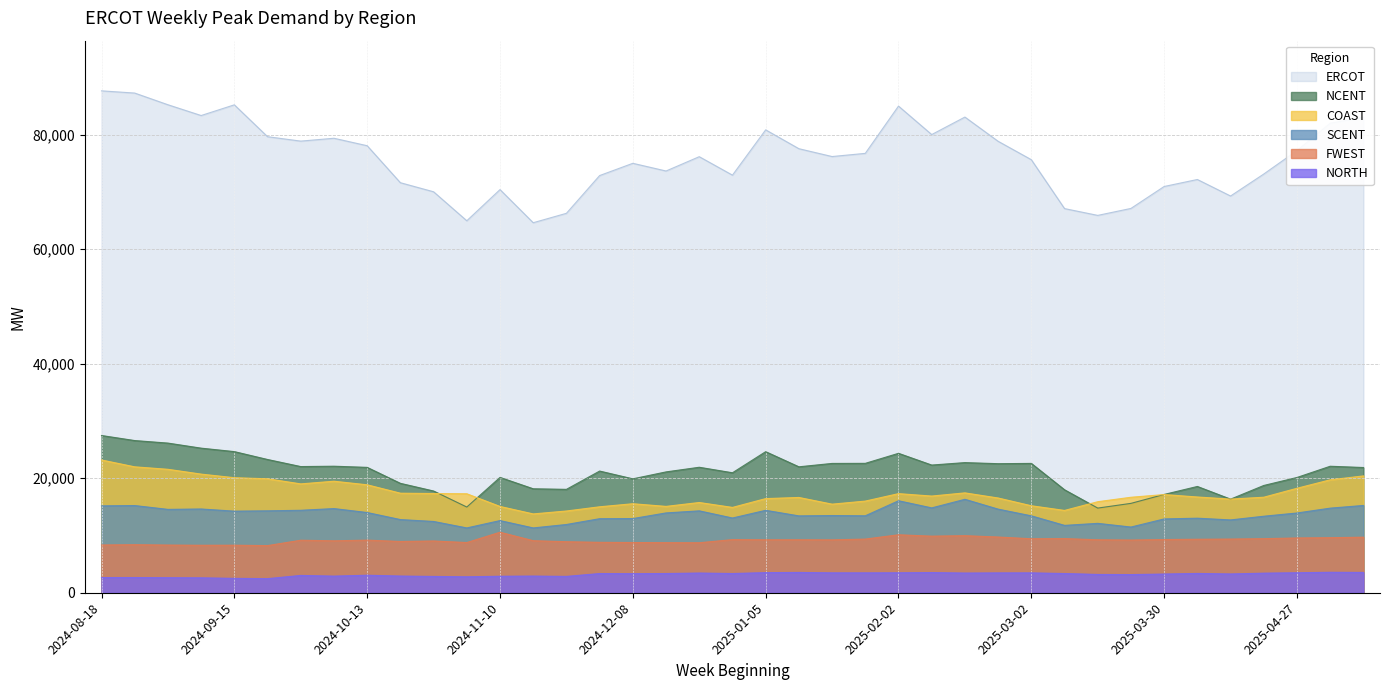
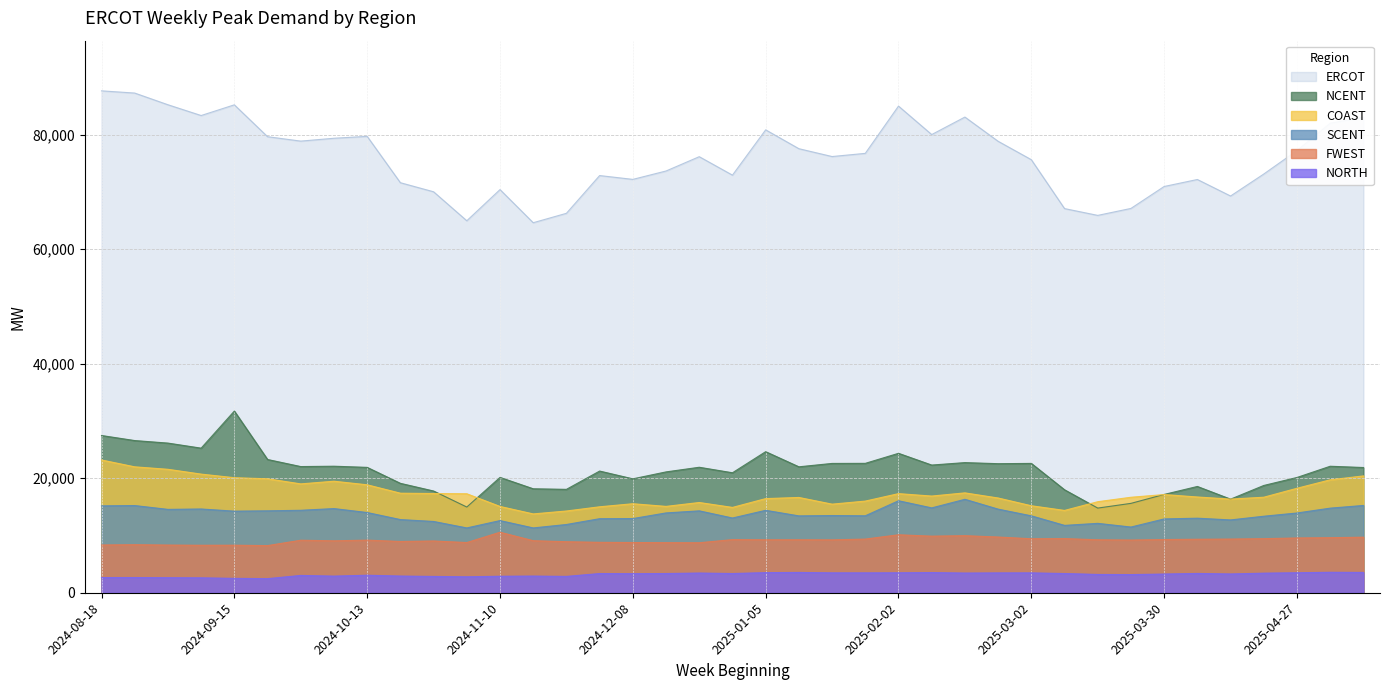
  {
    "ERCOT": {
      "2024-08-18": "88,000",
      "2024-09-15": "85,000",
-     "2024-10-13": "78,000",
+     "2024-10-13": "80,000",
      "2024-11-10": "70,000",
-     "2024-12-08": "75,000",
+     "2024-12-08": "72,000",
      "2025-01-05": "81,000",
      "2025-02-02": "85,000",
      "2025-03-02": "76,000",
      "2025-03-30": "71,000"
    },
    "NCENT": {
      "2024-08-18": "27,000",
-     "2024-09-15": "25,000",
+     "2024-09-15": "32,000",
      "2024-10-13": "22,000",
      "2024-11-10": "20,000",
      "2024-12-08": "20,000",
      "2025-01-05": "25,000",
      "2025-02-02": "24,000",
      "2025-03-02": "23,000",
      "2025-04-27": "20,000"
    },
    "COAST": {
      "2024-08-18": "23,000",
      "2024-09-15": "20,000",
      "2024-10-13": "19,000",
      "2024-11-10": "15,000",
      "2024-12-08": "16,000",
      "2025-01-05": "16,000",
      "2025-02-02": "17,000",
      "2025-03-02": "15,000",
      "2025-04-27": "18,000"
    },
    "SCENT": {
      "2024-08-18": "15,000",
      "2024-09-15": "14,000",
      "2024-10-13": "14,000",
      "2024-11-10": "13,000",
      "2024-12-08": "13,000",
      "2025-01-05": "14,000",
      "2025-02-02": "16,000",
      "2025-03-02": "13,000",
      "2025-03-30": "13,000",
      "2025-04-27": "14,000"
    },
    "FWEST": {
      "2024-08-18": "8,000",
      "2024-09-15": "8,000",
      "2024-10-13": "9,000",
      "2024-11-10": "11,000",
      "2024-12-08": "9,000",
      "2025-01-05": "9,000",
      "2025-02-02": "10,000",
      "2025-03-02": "9,000",
      "2025-03-30": "9,000",
      "2025-04-27": "10,000"
    },
    "NORTH": {
      "2024-08-18": "3,000",
      "2024-09-15": "3,000",
      "2024-10-13": "3,000",
      "2024-11-10": "3,000",
      "2024-12-08": "3,000",
      "2025-01-05": "4,000",
      "2025-02-02": "3,000",
      "2025-03-02": "3,000",
      "2025-03-30": "3,000",
      "2025-04-27": "3,000"
    }
  }
